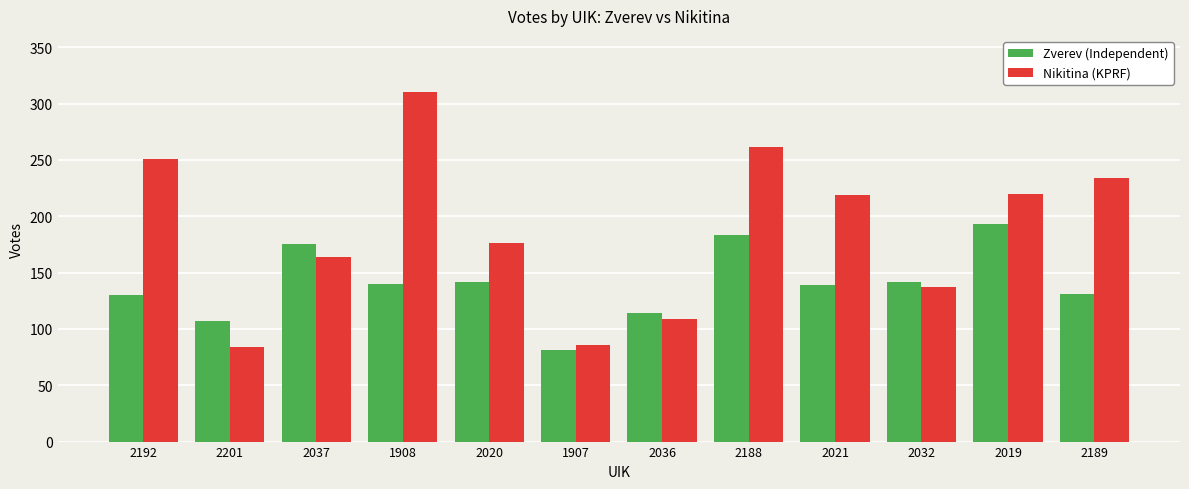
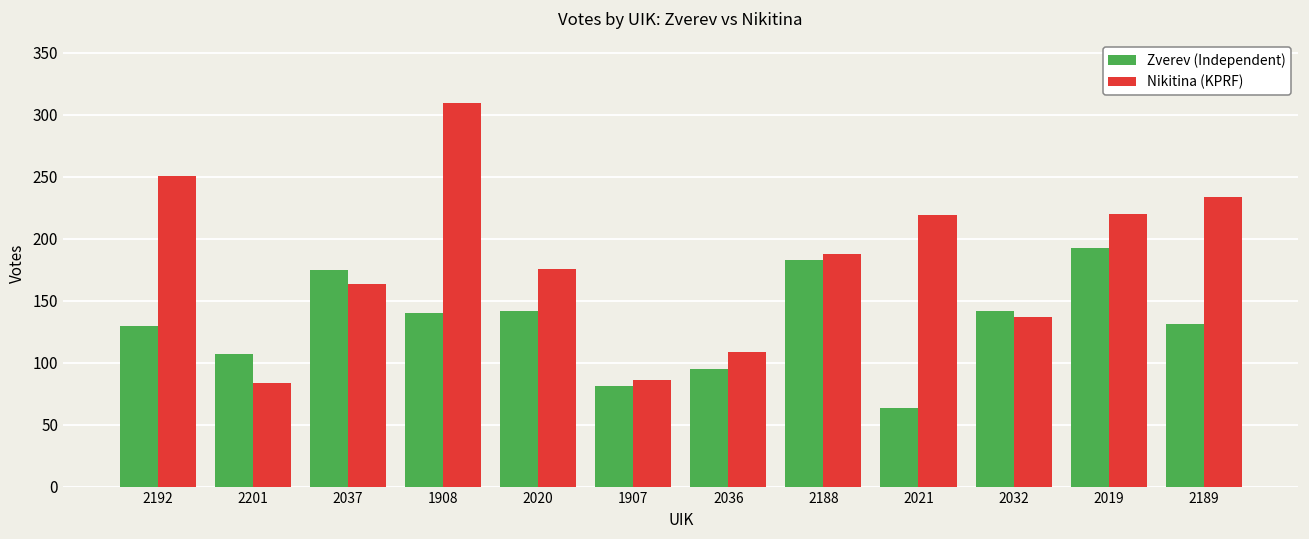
  {
    "Zverev (Independent)": {
      "2192": 130,
      "2201": 107,
      "2037": 175,
      "1908": 140,
      "2020": 142,
      "1907": 81,
-     "2036": 114,
+     "2036": 95,
      "2188": 183,
-     "2021": 139,
+     "2021": 64,
      "2032": 142,
      "2019": 193,
      "2189": 131
    },
    "Nikitina (KPRF)": {
      "2192": 251,
      "2201": 84,
      "2037": 164,
      "1908": 310,
      "2020": 176,
      "1907": 86,
      "2036": 109,
-     "2188": 261,
+     "2188": 188,
      "2021": 219,
      "2032": 137,
      "2019": 220,
      "2189": 234
    }
  }
